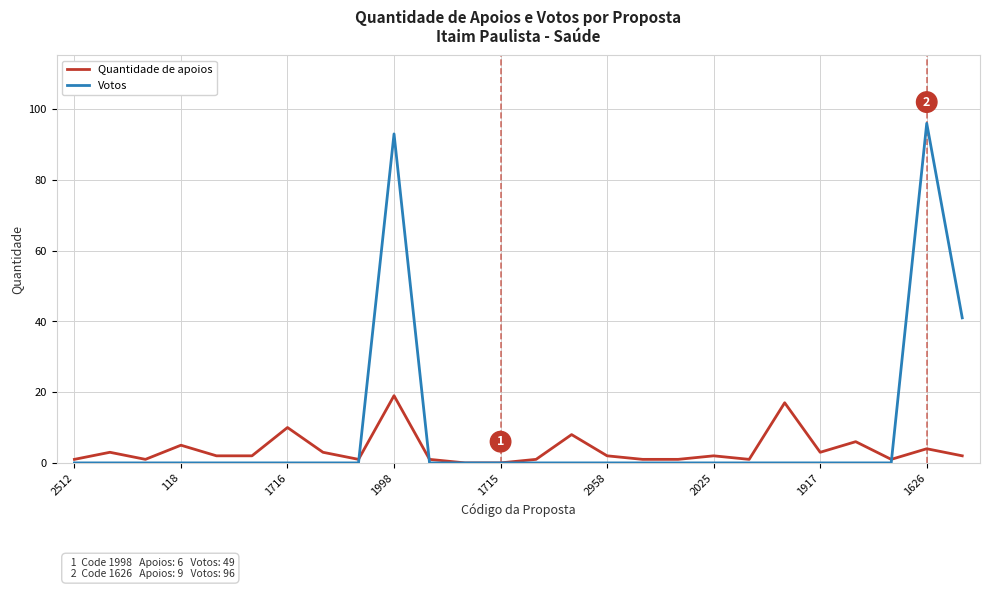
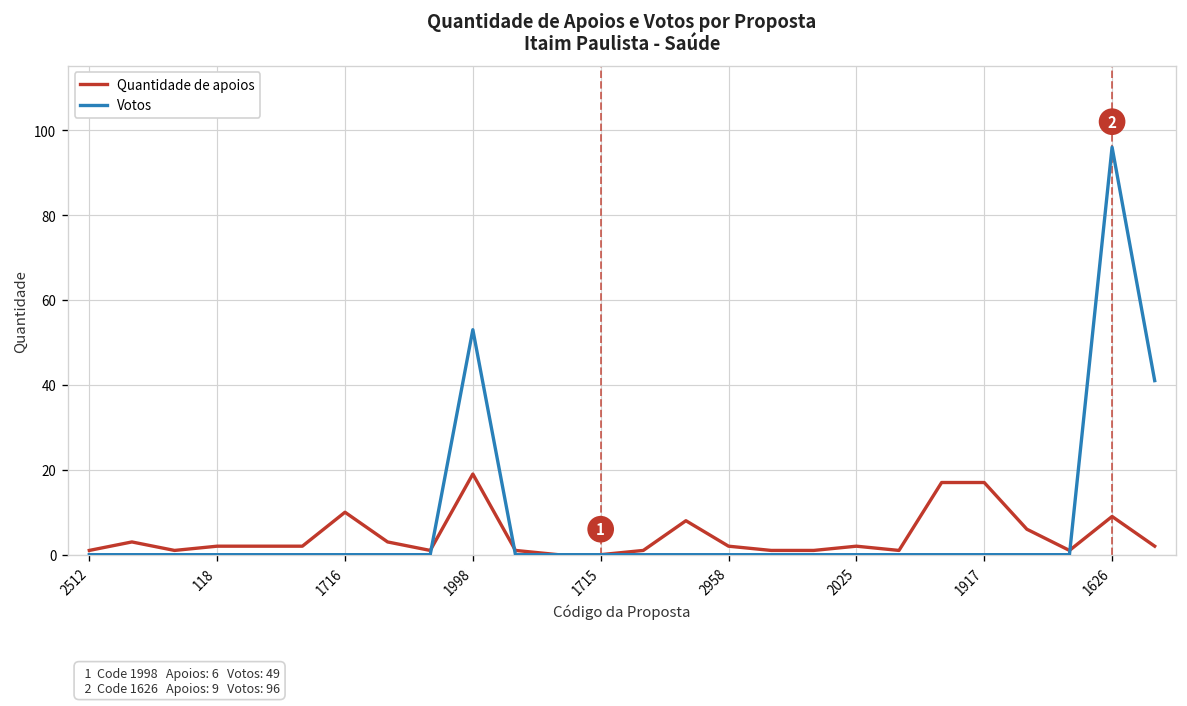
  {
    "Quantidade de apoios": {
      "2512": 1,
-     "118": 5,
+     "118": 2,
      "1716": 10,
      "1998": 19,
      "2958": 2,
      "2025": 2,
-     "1917": 3,
-     "1626": 4
+     "1917": 17,
+     "1626": 9
    },
    "Votos": {
      "2512": 0,
      "118": 0,
      "1716": 0,
-     "1998": 93,
+     "1998": 53,
      "2958": 0,
      "2025": 0,
      "1917": 0
    }
  }
